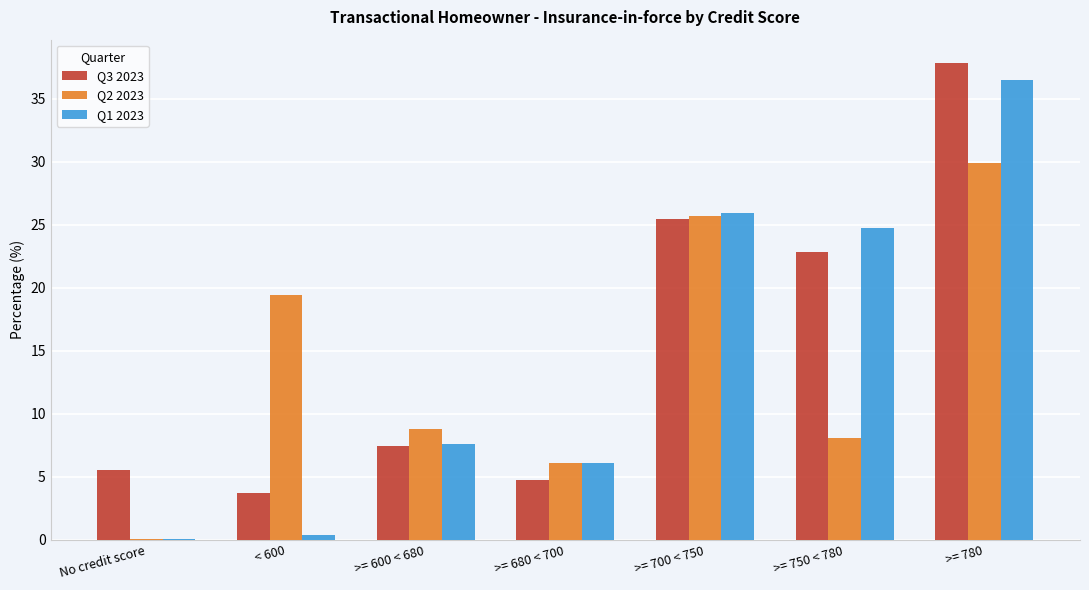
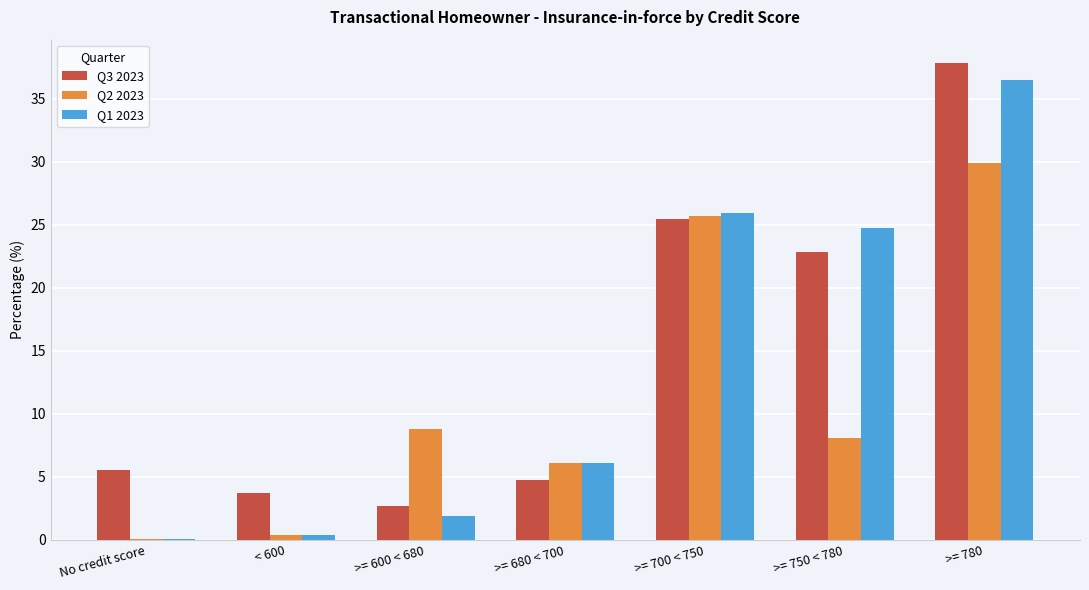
  {
    "Q3 2023": {
      "No credit score": 5.6,
      "< 600": 3.7,
-     ">= 600 < 680": 7.5,
+     ">= 600 < 680": 2.7,
      ">= 680 < 700": 4.8,
      ">= 700 < 750": 25.5,
      ">= 750 < 780": 22.8,
      ">= 780": 37.8
    },
    "Q2 2023": {
-     "< 600": 19.4,
+     "< 600": 0.4,
      ">= 600 < 680": 8.8,
      ">= 680 < 700": 6.1,
      ">= 700 < 750": 25.7,
      ">= 750 < 780": 8.1,
      ">= 780": 29.9
    },
    "Q1 2023": {
      "< 600": 0.4,
-     ">= 600 < 680": 7.6,
+     ">= 600 < 680": 1.9,
      ">= 680 < 700": 6.1,
      ">= 700 < 750": 26.0,
      ">= 750 < 780": 24.8,
      ">= 780": 36.5
    }
  }
